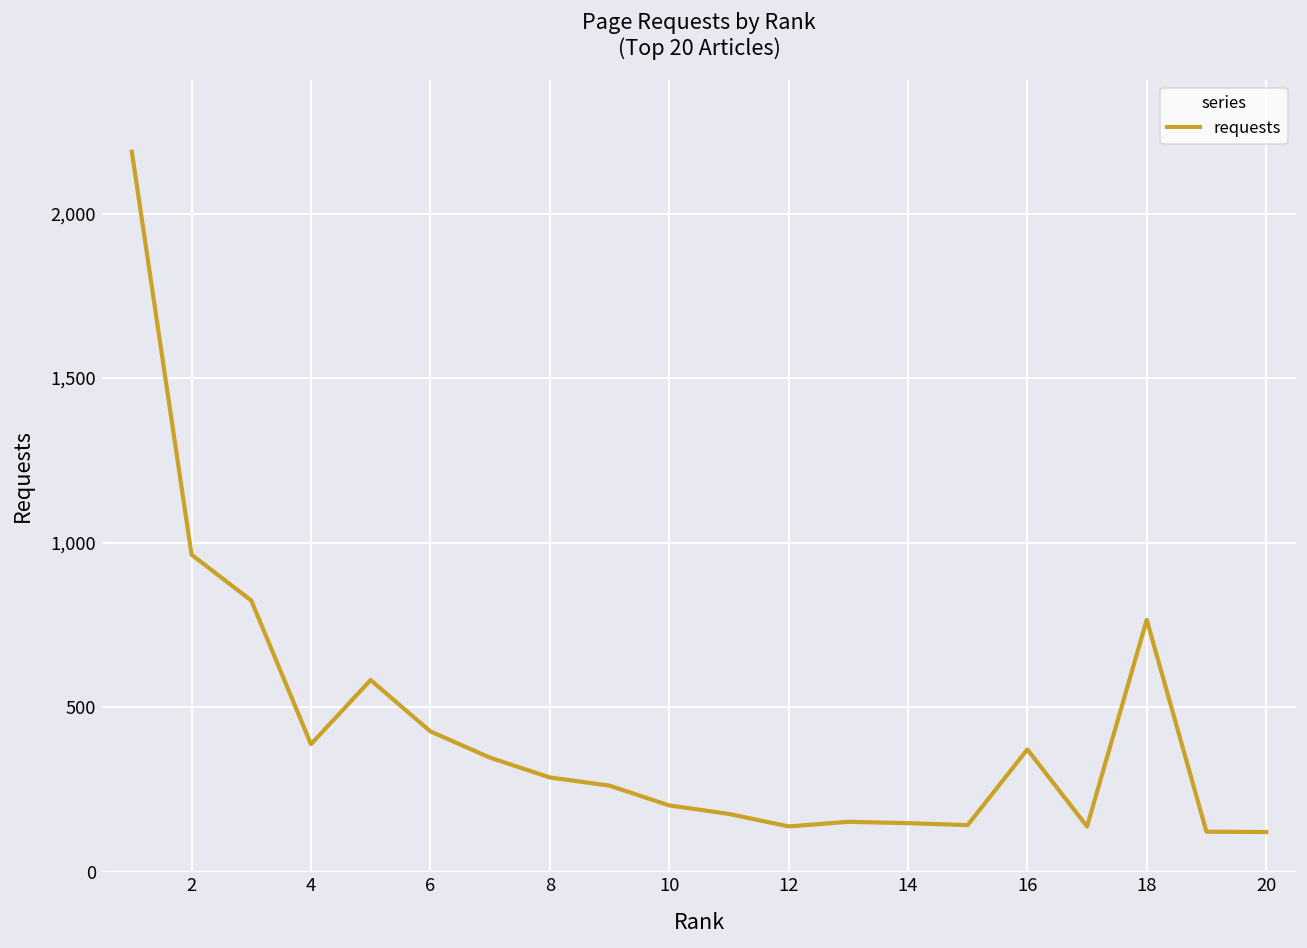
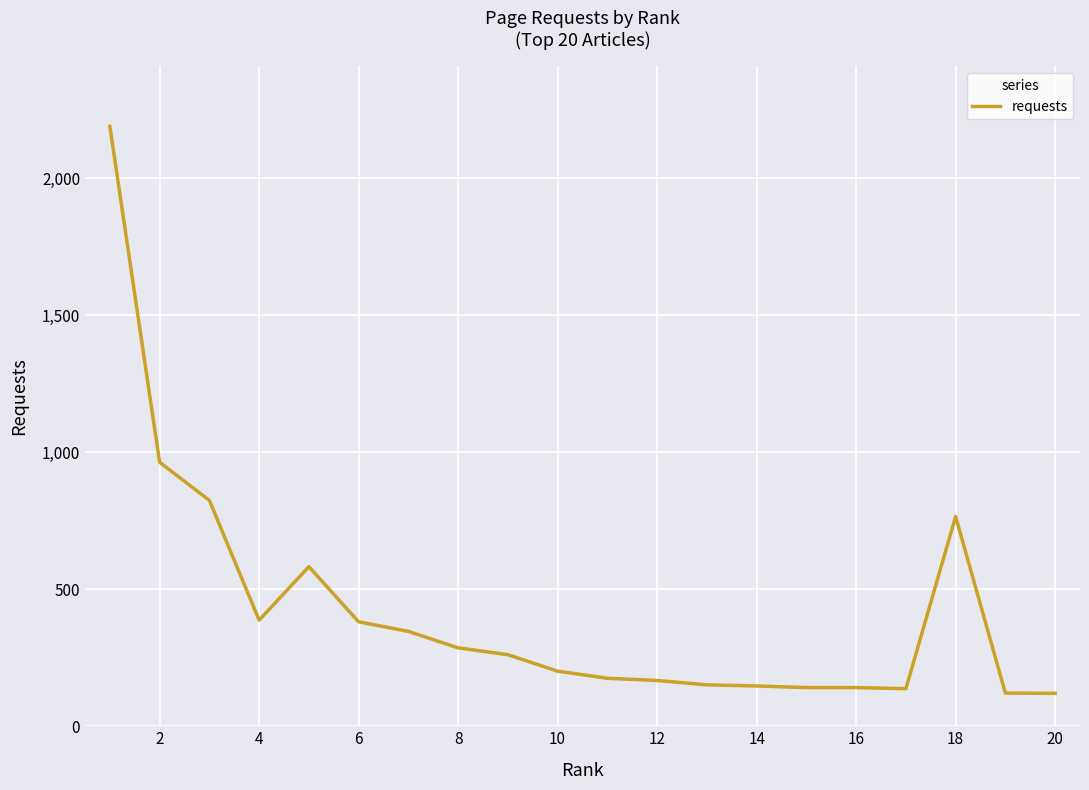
  {
    "2": 960,
    "4": 390,
-   "6": 430,
+   "6": 380,
    "8": 290,
    "10": 200,
-   "12": 140,
+   "12": 170,
    "14": 150,
-   "16": 370,
+   "16": 140,
    "18": 770,
    "20": 120
  }
